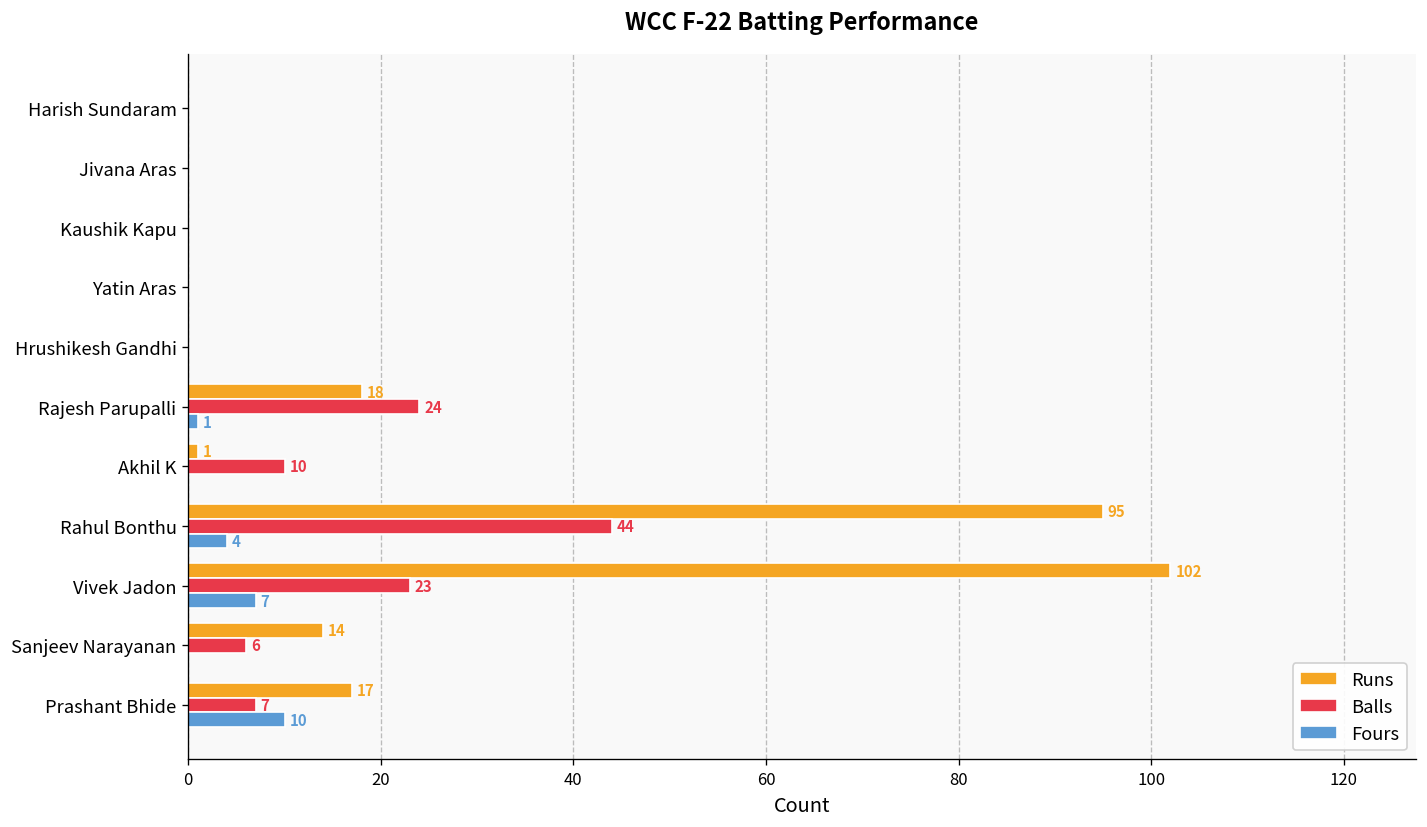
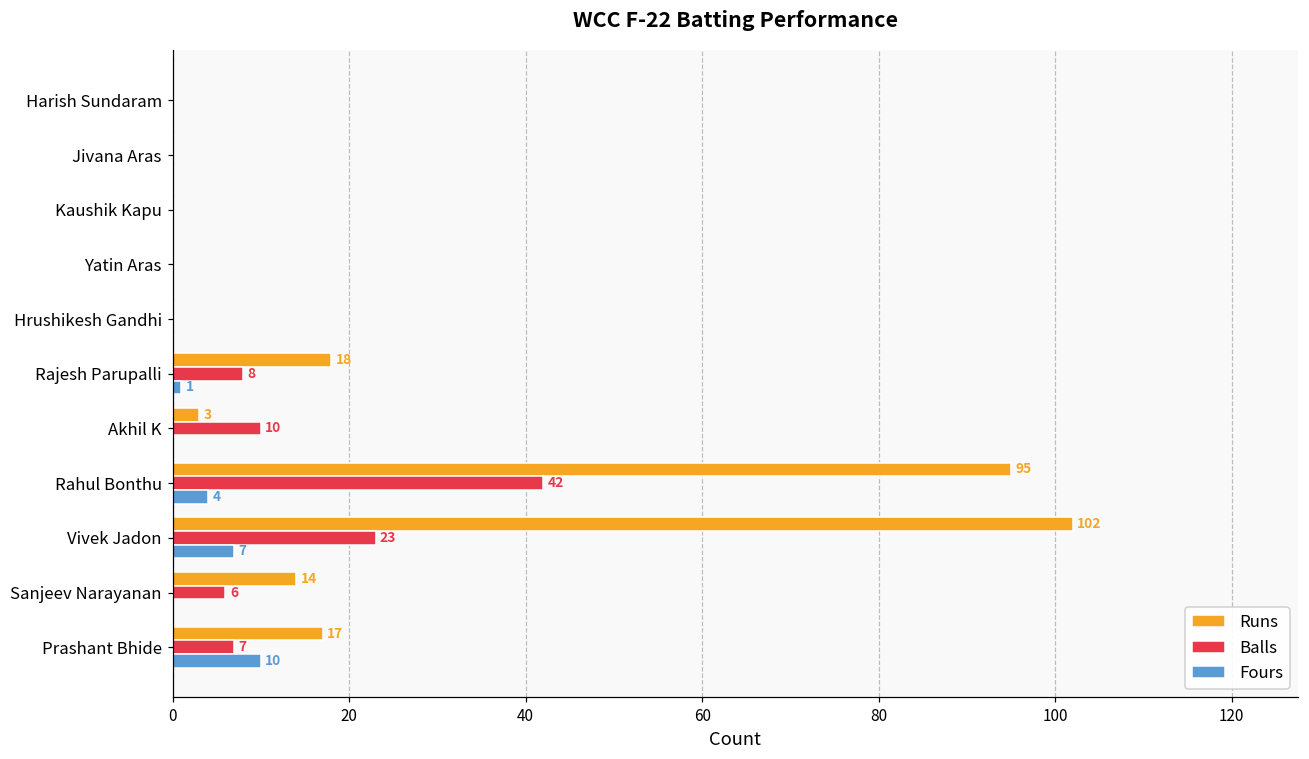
  {
    "Runs": {
      "Rajesh Parupalli": 18,
-     "Akhil K": 1,
+     "Akhil K": 3,
      "Rahul Bonthu": 95,
      "Vivek Jadon": 102,
      "Sanjeev Narayanan": 14,
      "Prashant Bhide": 17
    },
    "Balls": {
-     "Rajesh Parupalli": 24,
+     "Rajesh Parupalli": 8,
      "Akhil K": 10,
-     "Rahul Bonthu": 44,
+     "Rahul Bonthu": 42,
      "Vivek Jadon": 23,
      "Sanjeev Narayanan": 6,
      "Prashant Bhide": 7
    },
    "Fours": {
      "Rajesh Parupalli": 1,
      "Rahul Bonthu": 4,
      "Vivek Jadon": 7,
      "Prashant Bhide": 10
    }
  }
